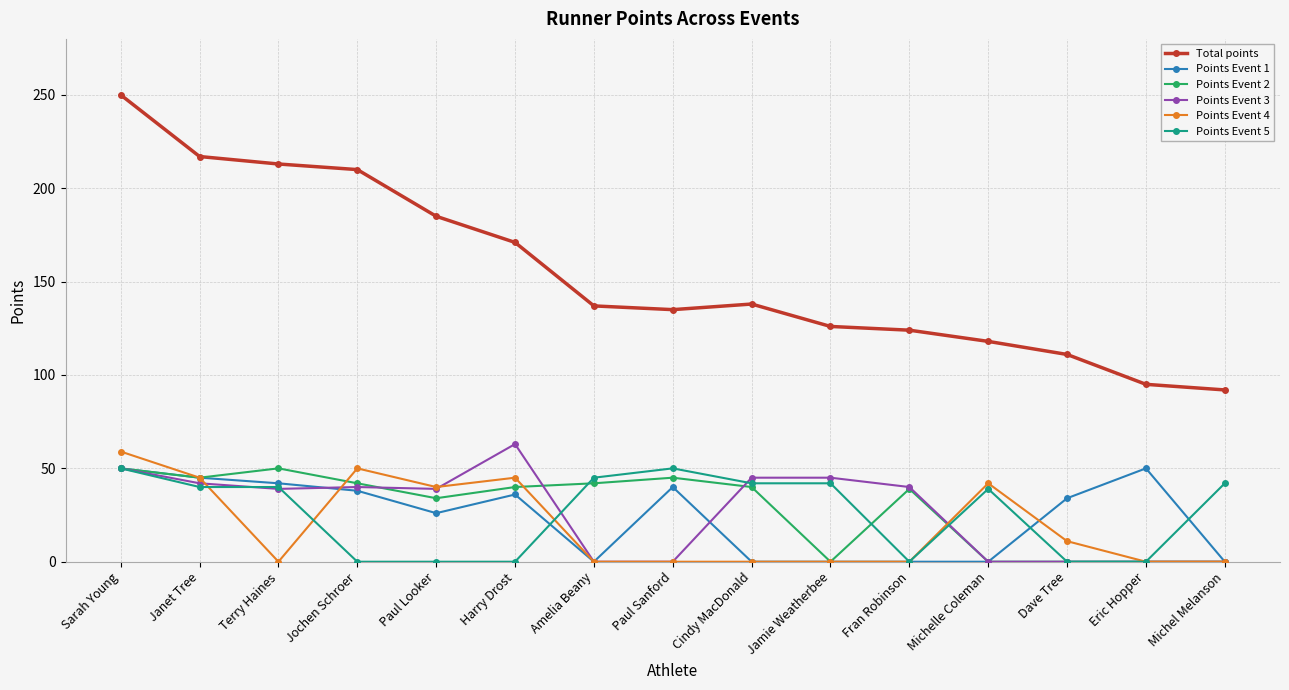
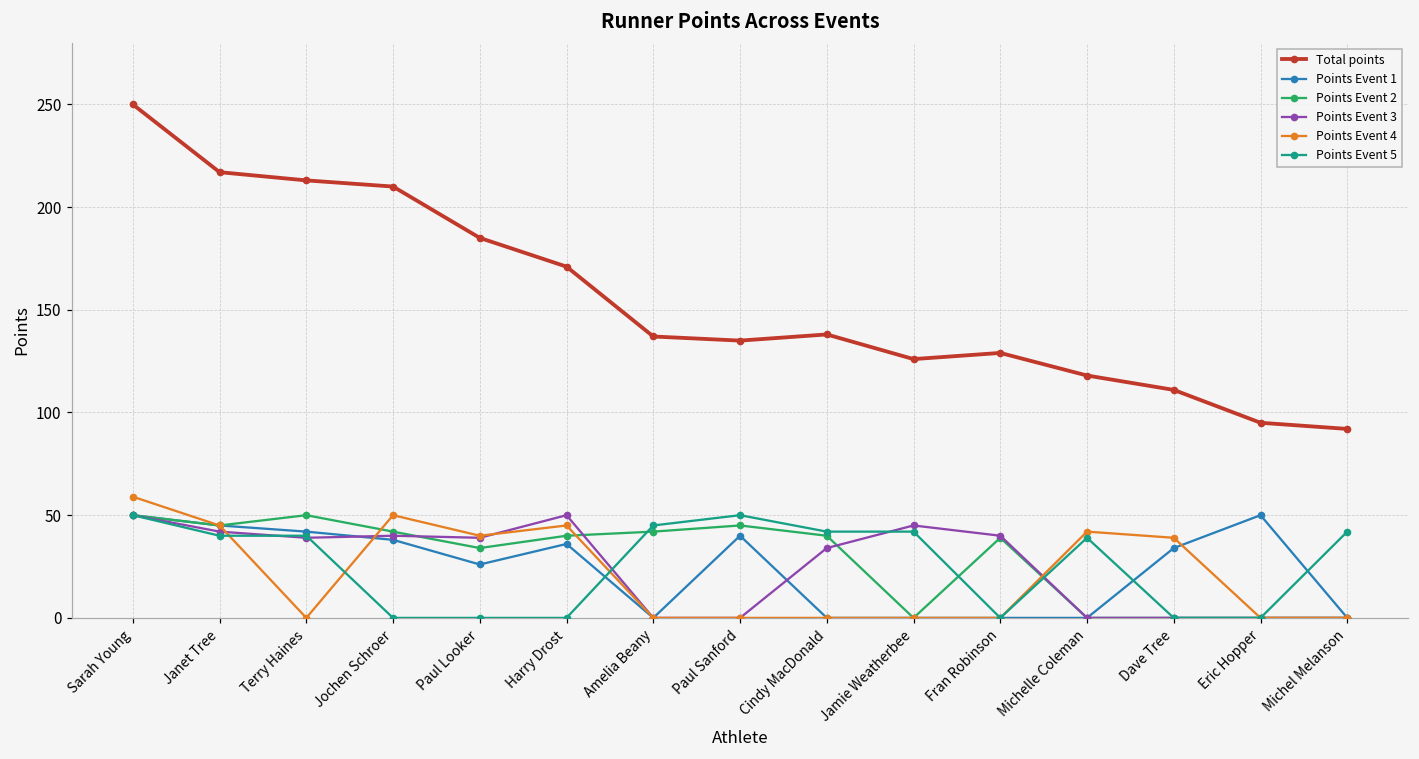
  {
    "Total points": {
      "Sarah Young": 250,
      "Janet Tree": 217,
      "Terry Haines": 213,
      "Jochen Schroer": 210,
      "Paul Looker": 185,
      "Harry Drost": 171,
      "Amelia Beany": 137,
      "Paul Sanford": 135,
      "Cindy MacDonald": 138,
      "Jamie Weatherbee": 126,
-     "Fran Robinson": 124,
+     "Fran Robinson": 129,
      "Michelle Coleman": 118,
      "Dave Tree": 111,
      "Eric Hopper": 95,
      "Michel Melanson": 92
    },
    "Points Event 1": {
      "Terry Haines": 42,
      "Jochen Schroer": 38,
      "Paul Looker": 26,
      "Harry Drost": 36,
      "Paul Sanford": 40,
      "Dave Tree": 34,
      "Eric Hopper": 50
    },
    "Points Event 3": {
      "Janet Tree": 42,
      "Jochen Schroer": 40,
-     "Harry Drost": 63,
-     "Cindy MacDonald": 45,
+     "Harry Drost": 50,
+     "Cindy MacDonald": 34,
      "Jamie Weatherbee": 45
    },
    "Points Event 4": {
      "Sarah Young": 59,
      "Terry Haines": 0,
      "Jochen Schroer": 50,
      "Harry Drost": 45,
      "Michelle Coleman": 42,
-     "Dave Tree": 11
+     "Dave Tree": 39
    }
  }
